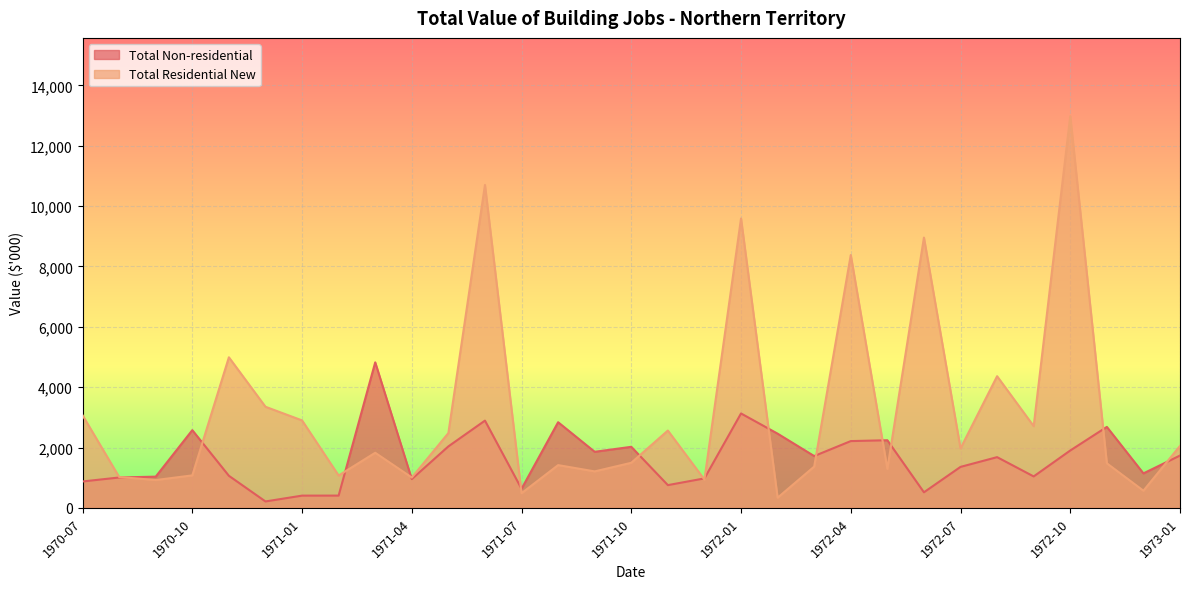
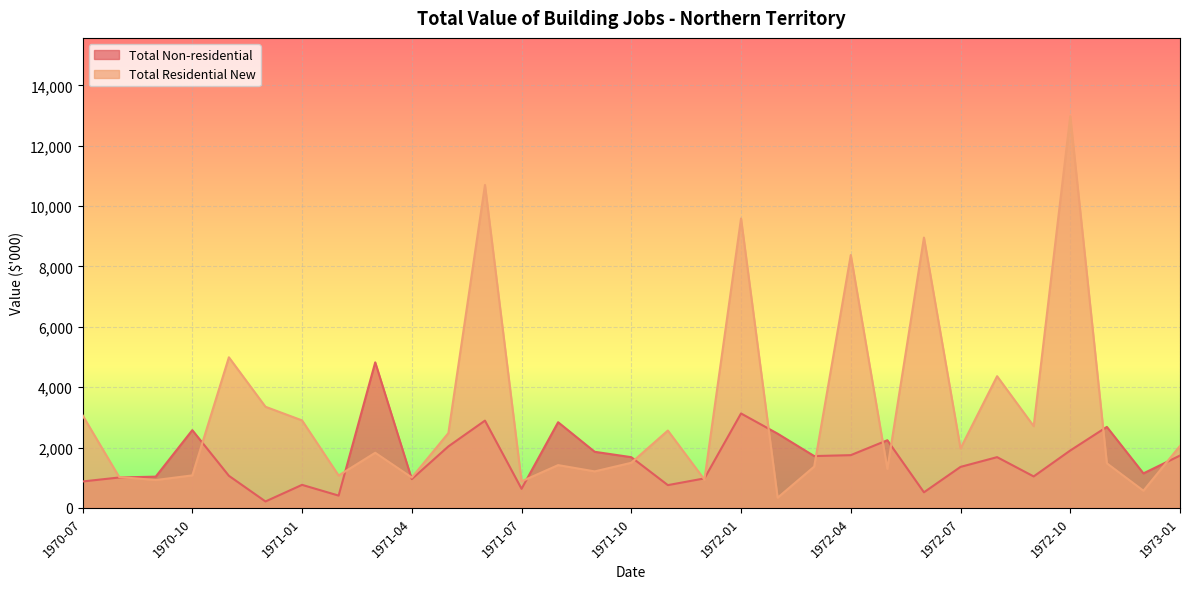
  {
    "Total Non-residential": {
      "1970-07": "900",
      "1970-10": "2,600",
-     "1971-01": "400",
+     "1971-01": "800",
      "1971-07": "600",
-     "1971-10": "2,000",
+     "1971-10": "1,700",
      "1972-01": "3,100",
-     "1972-04": "2,200",
+     "1972-04": "1,700",
      "1972-07": "1,400",
      "1972-10": "1,900",
      "1973-01": "1,700"
    },
    "Total Residential New": {
      "1970-07": "3,100",
      "1970-10": "1,100",
      "1971-01": "2,900",
-     "1971-07": "500",
+     "1971-07": "900",
      "1971-10": "1,500",
      "1972-01": "9,600",
      "1972-04": "8,400",
      "1972-07": "2,000",
      "1972-10": "13,000",
      "1973-01": "2,100"
    }
  }
